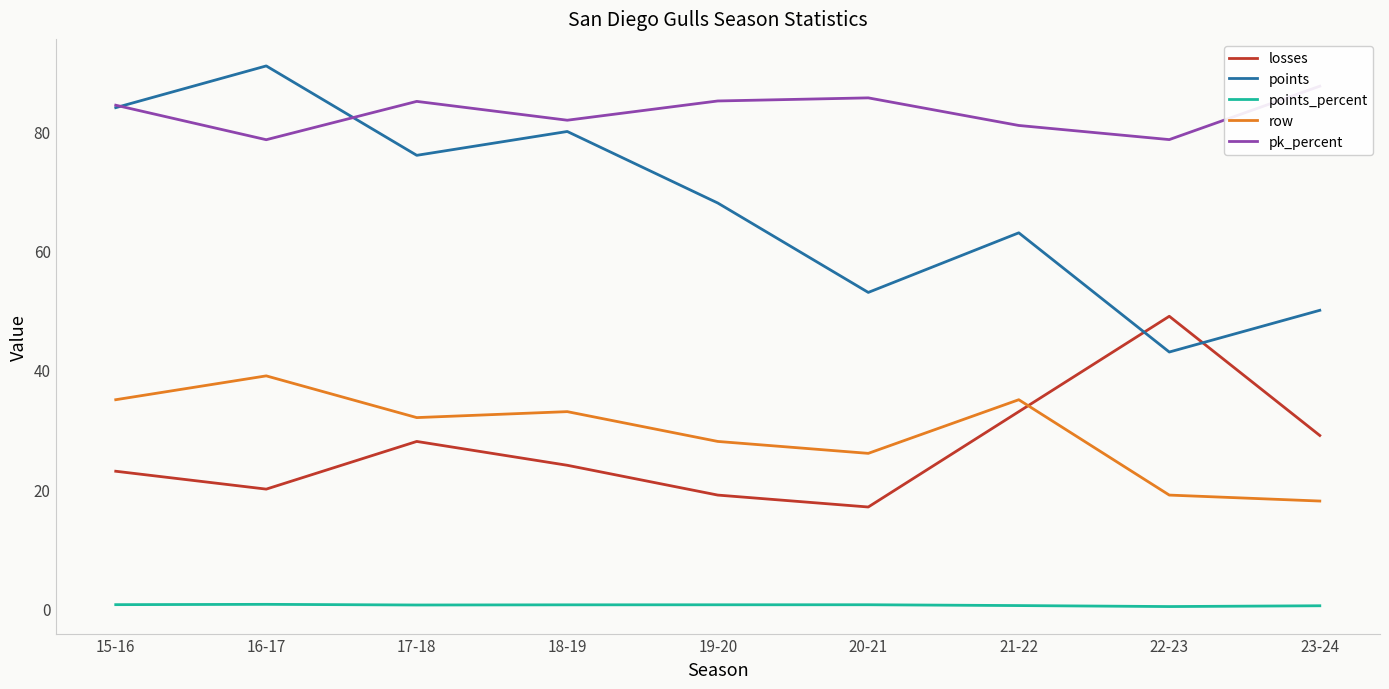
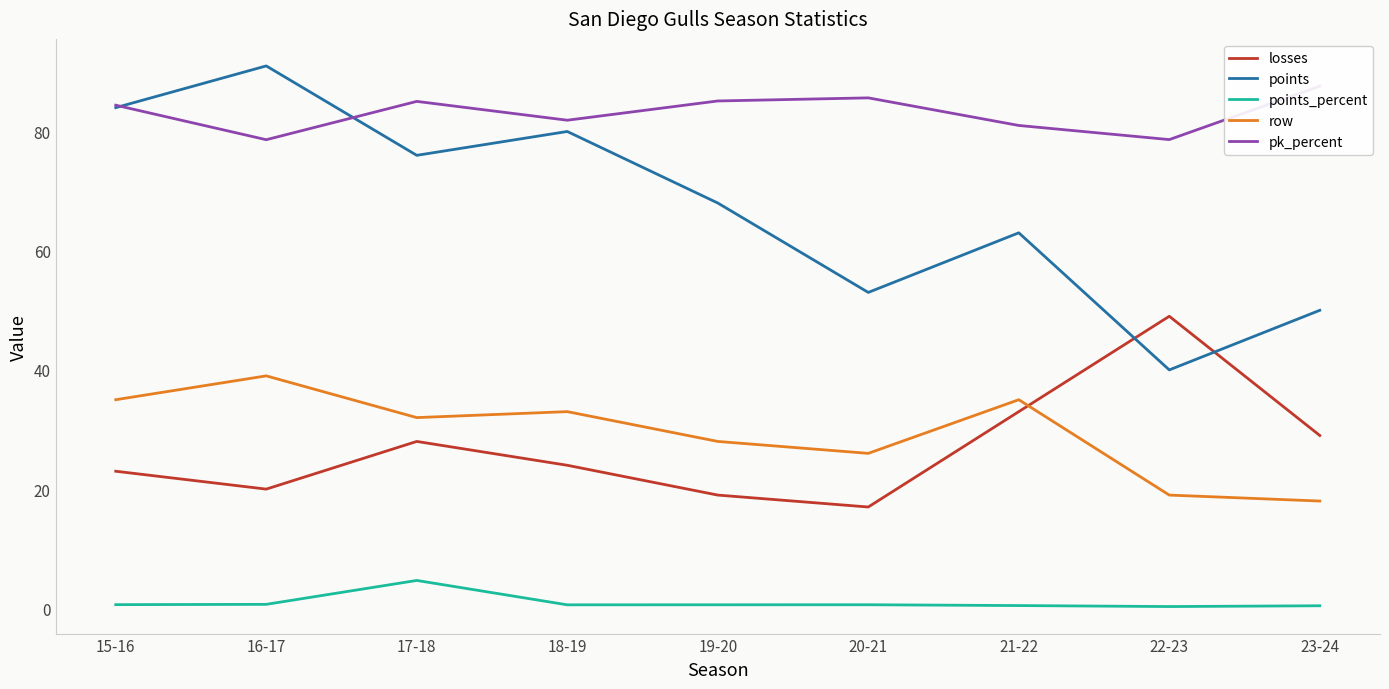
  {
    "losses": {
      "15-16": 23,
      "16-17": 20,
      "17-18": 28,
      "18-19": 24,
      "19-20": 19,
      "20-21": 17,
      "21-22": 33,
      "22-23": 49,
      "23-24": 29
    },
    "points": {
      "16-17": 91,
      "17-18": 76,
      "18-19": 80,
      "19-20": 68,
      "20-21": 53,
      "21-22": 63,
-     "22-23": 43,
+     "22-23": 40,
      "23-24": 50
    },
    "points_percent": {
      "15-16": 1,
      "16-17": 1,
-     "17-18": 1,
+     "17-18": 5,
      "18-19": 1,
      "19-20": 1,
      "20-21": 1,
      "21-22": 0,
      "22-23": 0,
      "23-24": 0
    },
    "row": {
      "15-16": 35,
      "16-17": 39,
      "17-18": 32,
      "18-19": 33,
      "19-20": 28,
      "20-21": 26,
      "21-22": 35,
      "22-23": 19,
      "23-24": 18
    },
    "pk_percent": {
      "16-17": 79,
      "17-18": 85,
      "18-19": 82,
      "19-20": 85,
      "20-21": 86,
      "21-22": 81,
      "22-23": 79
    }
  }
